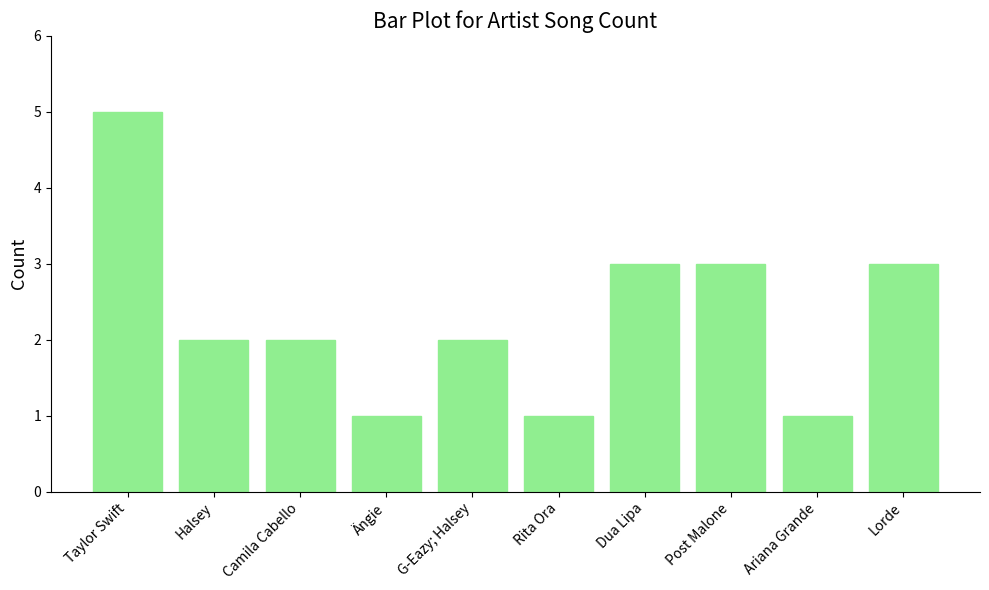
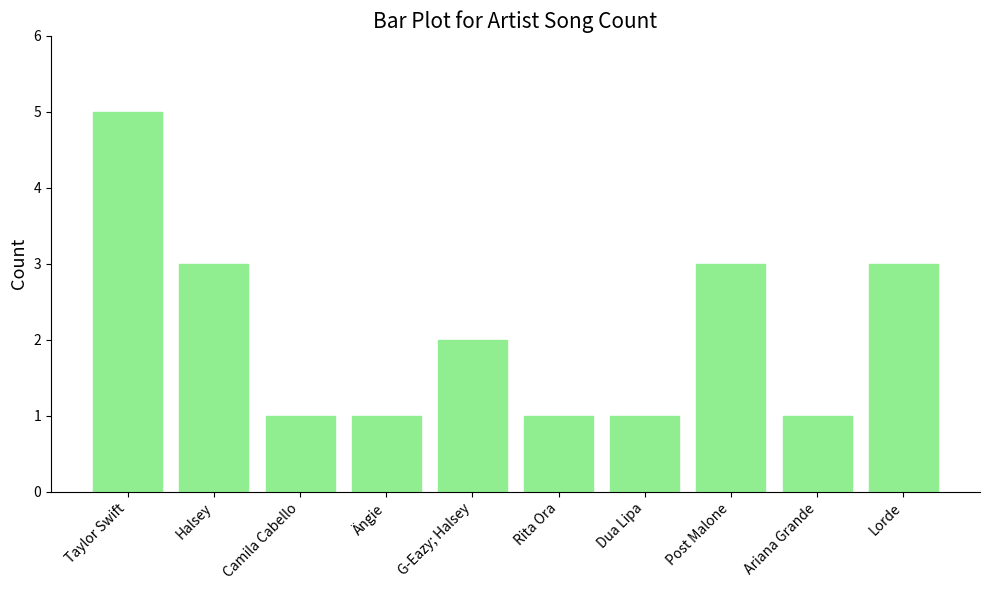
  {
    "Taylor Swift": 5,
-   "Halsey": 2,
-   "Camila Cabello": 2,
+   "Halsey": 3,
+   "Camila Cabello": 1,
    "Ängie": 1,
    "G-Eazy; Halsey": 2,
    "Rita Ora": 1,
-   "Dua Lipa": 3,
+   "Dua Lipa": 1,
    "Post Malone": 3,
    "Ariana Grande": 1,
    "Lorde": 3
  }
